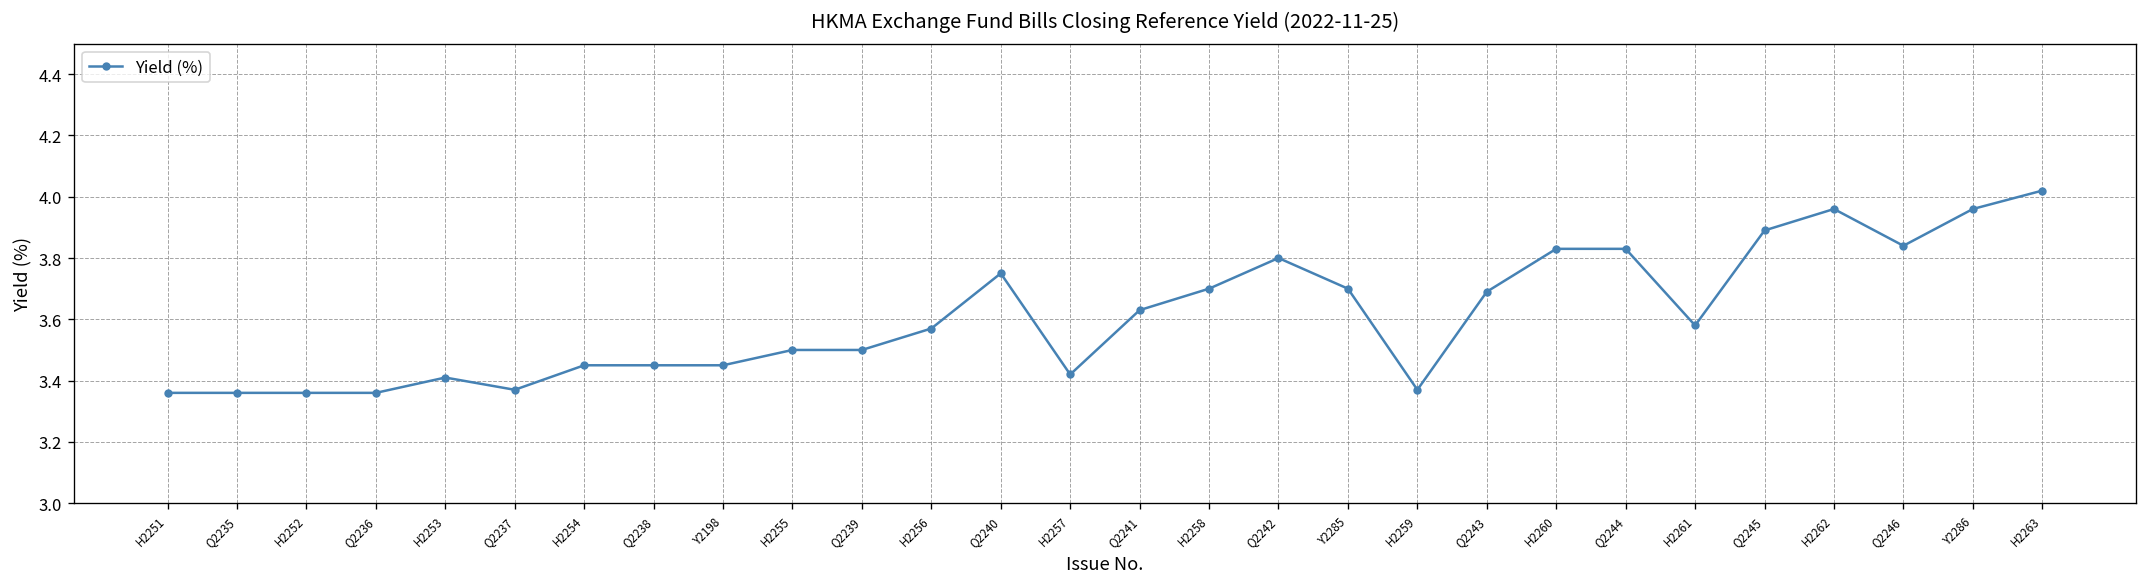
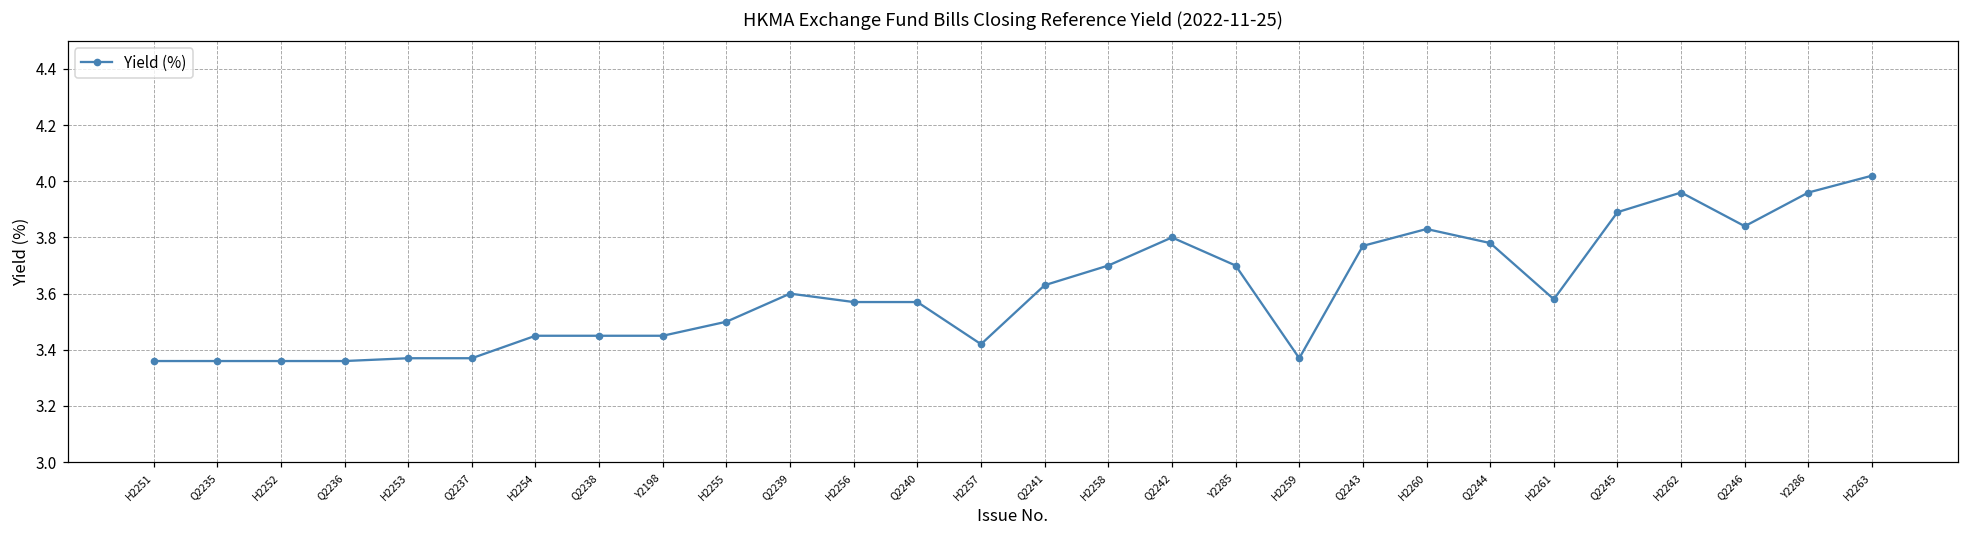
  {
    "H2251": 3.36,
    "Q2235": 3.36,
    "H2252": 3.36,
    "Q2236": 3.36,
-   "H2253": 3.41,
+   "H2253": 3.37,
    "Q2237": 3.37,
    "H2254": 3.45,
    "Q2238": 3.45,
    "Y2198": 3.45,
    "H2255": 3.50,
-   "Q2239": 3.5,
+   "Q2239": 3.6,
    "H2256": 3.57,
-   "Q2240": 3.75,
+   "Q2240": 3.57,
    "H2257": 3.42,
    "Q2241": 3.63,
    "H2258": 3.70,
    "Q2242": 3.80,
    "Y2285": 3.70,
    "H2259": 3.37,
-   "Q2243": 3.69,
+   "Q2243": 3.77,
    "H2260": 3.83,
-   "Q2244": 3.83,
+   "Q2244": 3.78,
    "H2261": 3.58,
    "Q2245": 3.89,
    "H2262": 3.96,
    "Q2246": 3.84,
    "Y2286": 3.96,
    "H2263": 4.02
  }
